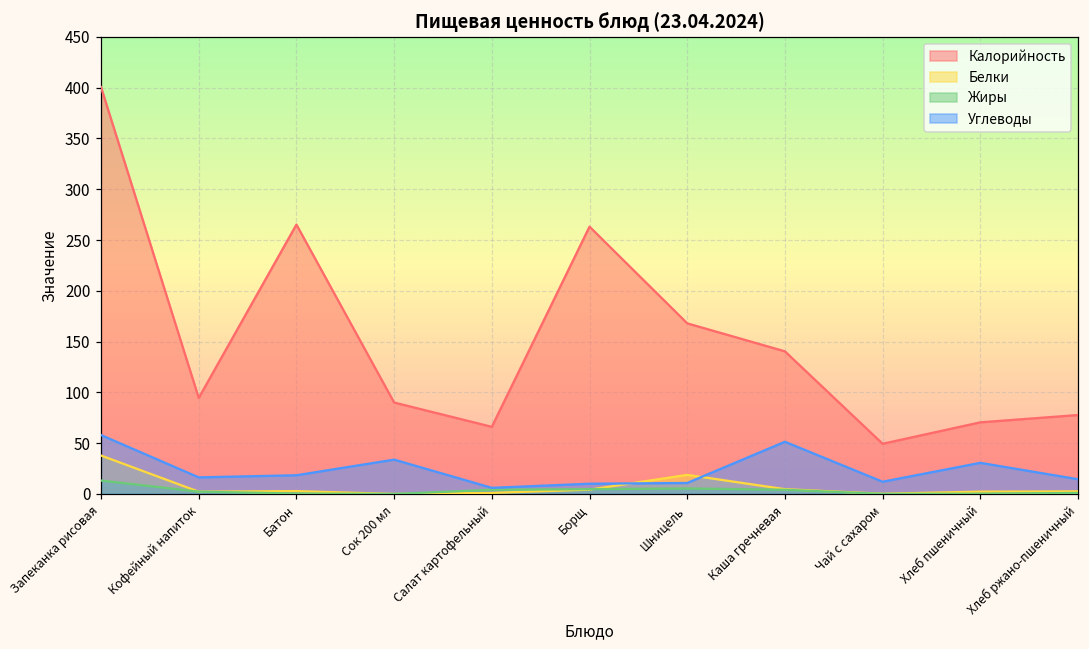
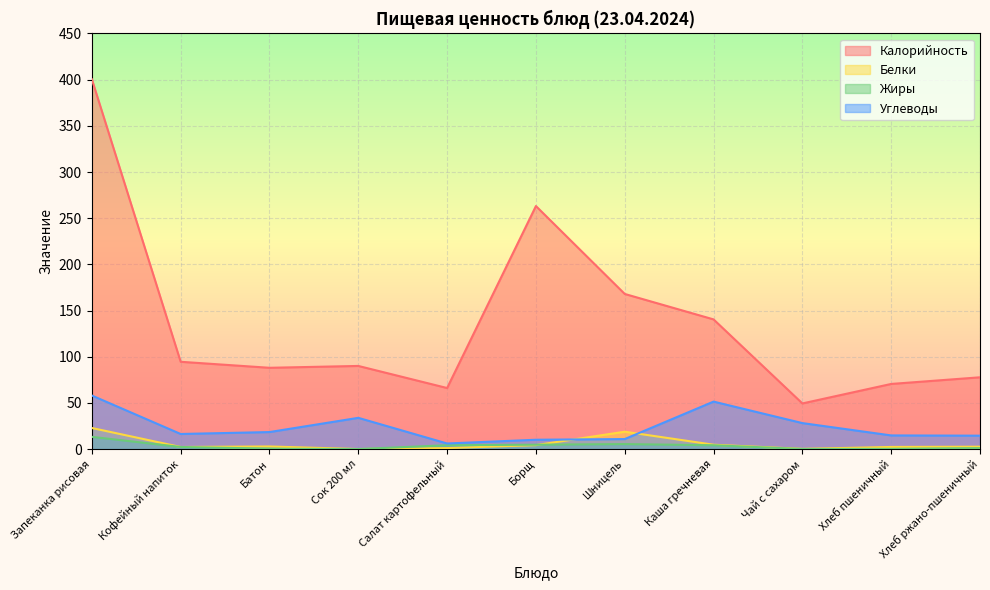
  {
    "Калорийность": {
      "Запеканка рисовая": 400,
      "Кофейный напиток": 90,
-     "Батон": 270,
+     "Батон": 90,
      "Сок 200 мл": 90,
      "Салат картофельный": 70,
      "Борщ": 260,
      "Шницель": 170,
      "Каша гречневая": 140,
      "Чай с сахаром": 50,
      "Хлеб пшеничный": 70,
      "Хлеб ржано-пшеничный": 80
    },
    "Белки": {
-     "Запеканка рисовая": 40,
+     "Запеканка рисовая": 20,
      "Салат картофельный": 0,
      "Шницель": 20
    },
    "Жиры": {
      "Запеканка рисовая": 10,
      "Шницель": 10
    },
    "Углеводы": {
      "Запеканка рисовая": 60,
      "Кофейный напиток": 20,
      "Батон": 20,
      "Сок 200 мл": 30,
      "Борщ": 10,
      "Шницель": 10,
      "Каша гречневая": 50,
-     "Чай с сахаром": 10,
-     "Хлеб пшеничный": 30,
+     "Чай с сахаром": 30,
+     "Хлеб пшеничный": 10,
      "Хлеб ржано-пшеничный": 10
    }
  }
